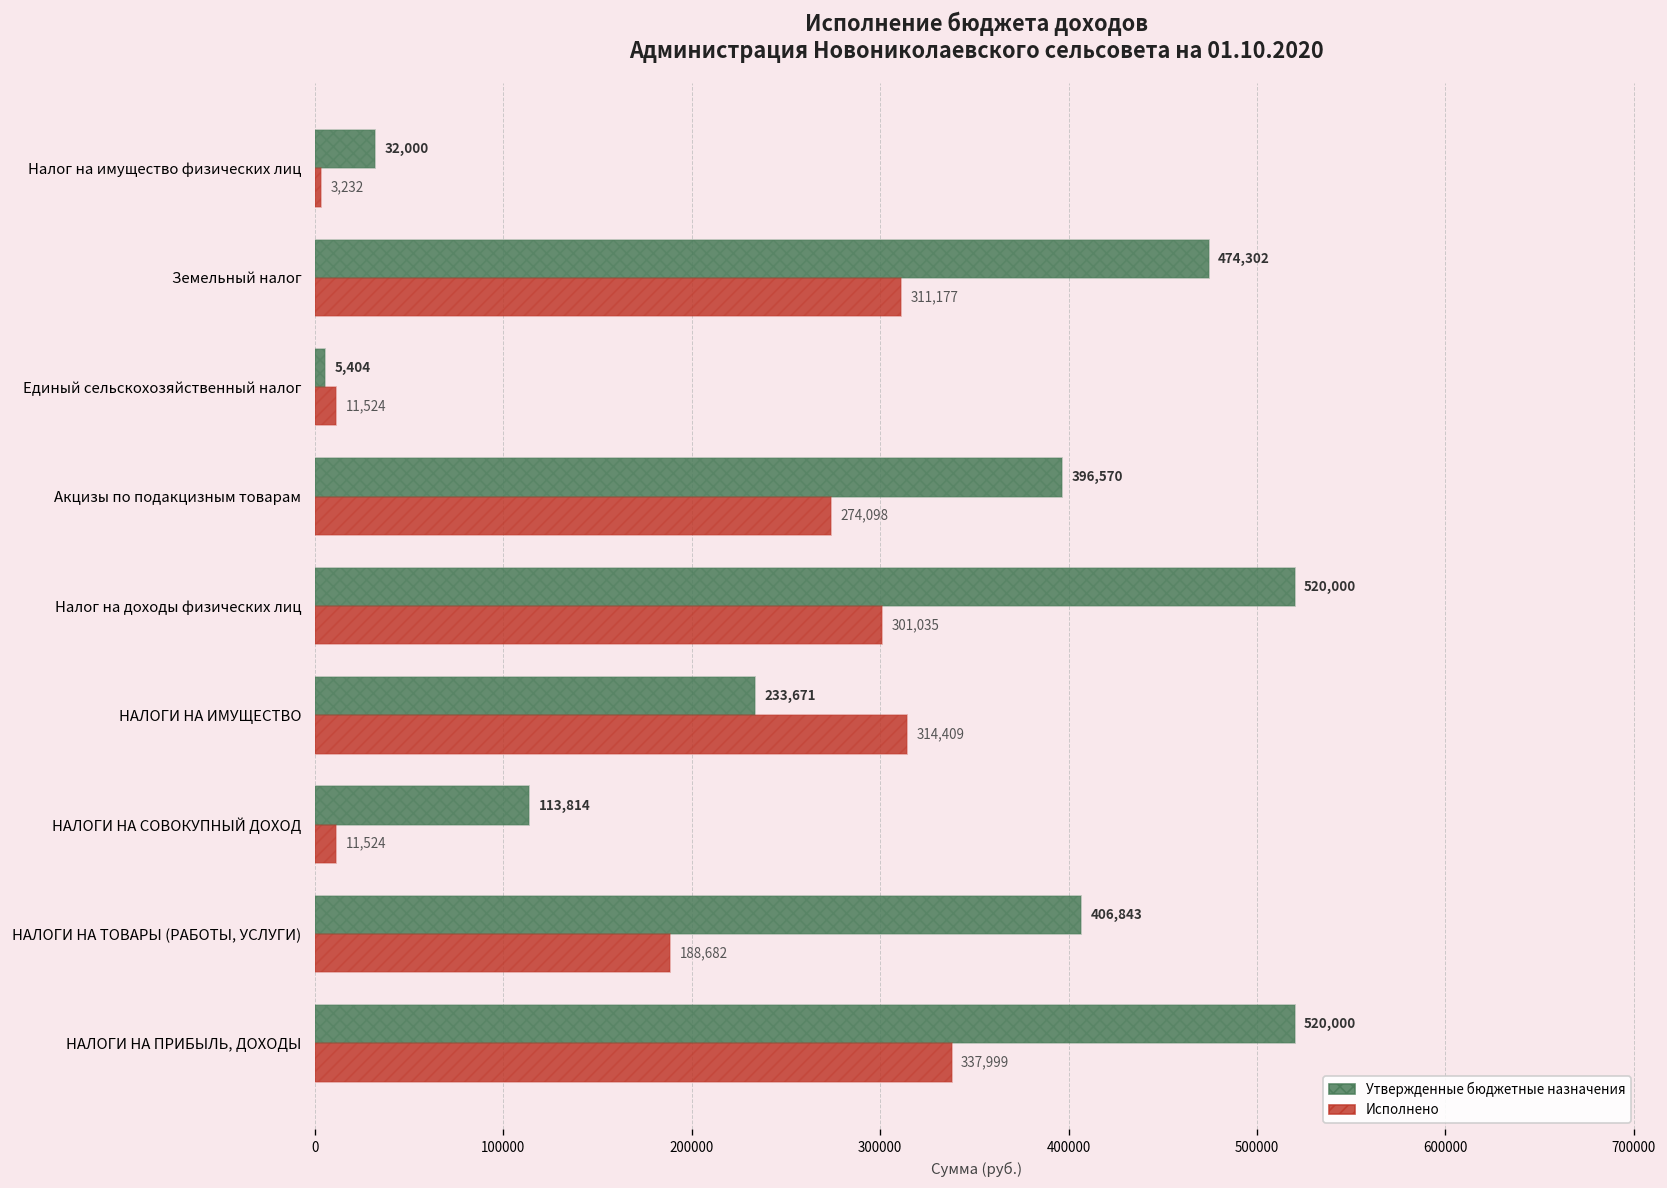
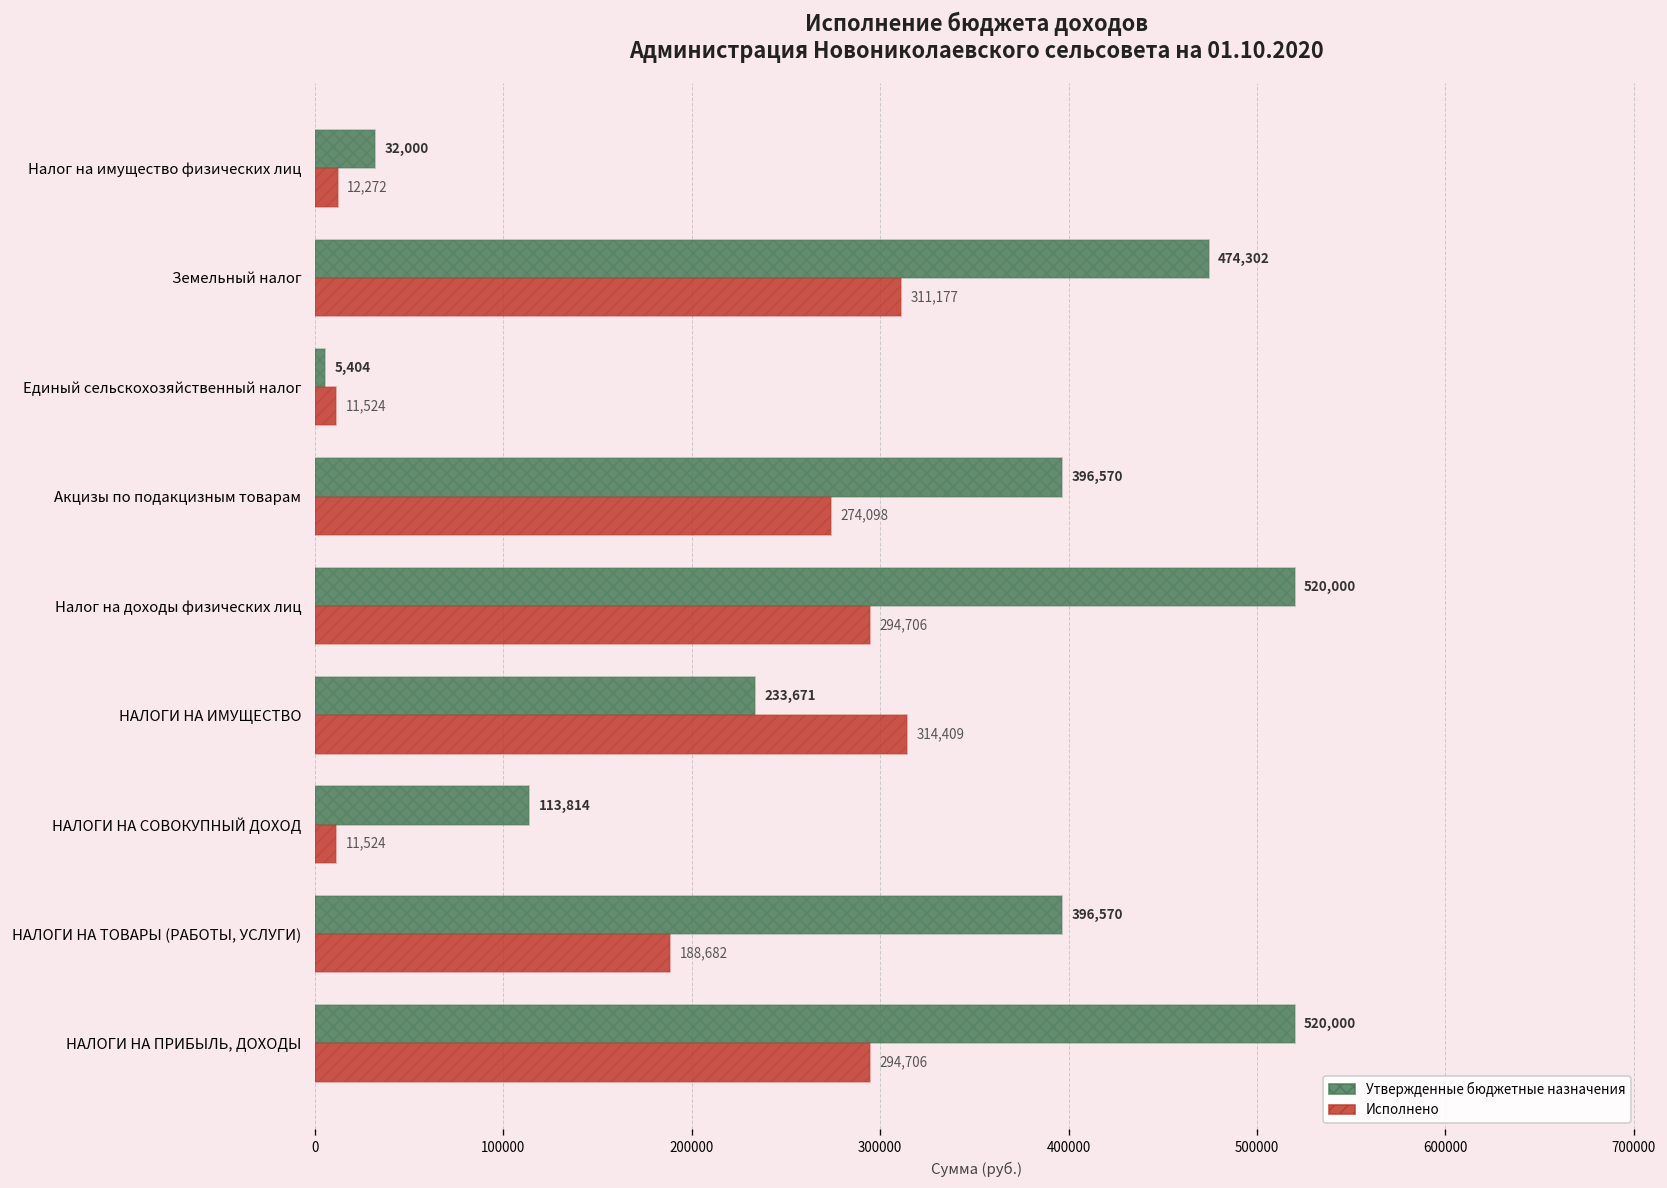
  {
    "Утвержденные бюджетные назначения": {
      "Налог на имущество физических лиц": "32,000",
      "Земельный налог": "474,302",
      "Единый сельскохозяйственный налог": "5,404",
      "Акцизы по подакцизным товарам": "396,570",
      "Налог на доходы физических лиц": "520,000",
      "НАЛОГИ НА ИМУЩЕСТВО": "233,671",
      "НАЛОГИ НА СОВОКУПНЫЙ ДОХОД": "113,814",
-     "НАЛОГИ НА ТОВАРЫ (РАБОТЫ, УСЛУГИ)": "406,843",
+     "НАЛОГИ НА ТОВАРЫ (РАБОТЫ, УСЛУГИ)": "396,570",
      "НАЛОГИ НА ПРИБЫЛЬ, ДОХОДЫ": "520,000"
    },
    "Исполнено": {
-     "Налог на имущество физических лиц": "3,232",
+     "Налог на имущество физических лиц": "12,272",
      "Земельный налог": "311,177",
      "Единый сельскохозяйственный налог": "11,524",
      "Акцизы по подакцизным товарам": "274,098",
-     "Налог на доходы физических лиц": "301,035",
+     "Налог на доходы физических лиц": "294,706",
      "НАЛОГИ НА ИМУЩЕСТВО": "314,409",
      "НАЛОГИ НА СОВОКУПНЫЙ ДОХОД": "11,524",
      "НАЛОГИ НА ТОВАРЫ (РАБОТЫ, УСЛУГИ)": "188,682",
-     "НАЛОГИ НА ПРИБЫЛЬ, ДОХОДЫ": "337,999"
+     "НАЛОГИ НА ПРИБЫЛЬ, ДОХОДЫ": "294,706"
    }
  }
